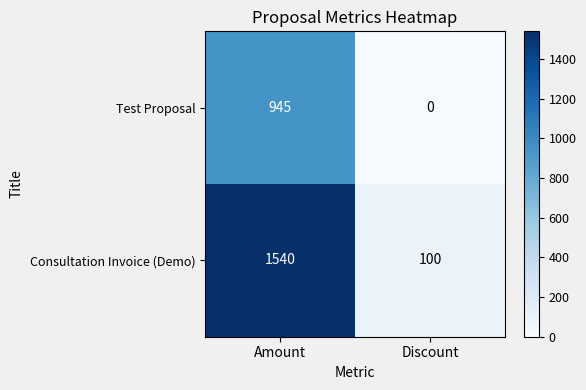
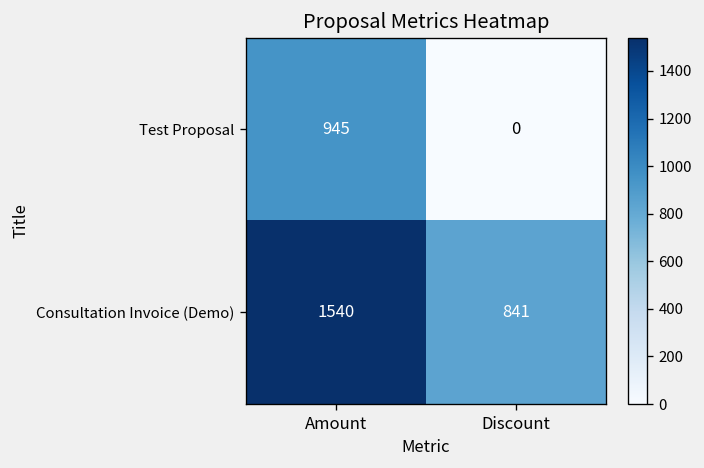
  {
    "Test Proposal": {
      "Amount": 945,
      "Discount": 0
    },
    "Consultation Invoice (Demo)": {
      "Amount": 1540,
-     "Discount": 100
+     "Discount": 841
    }
  }
